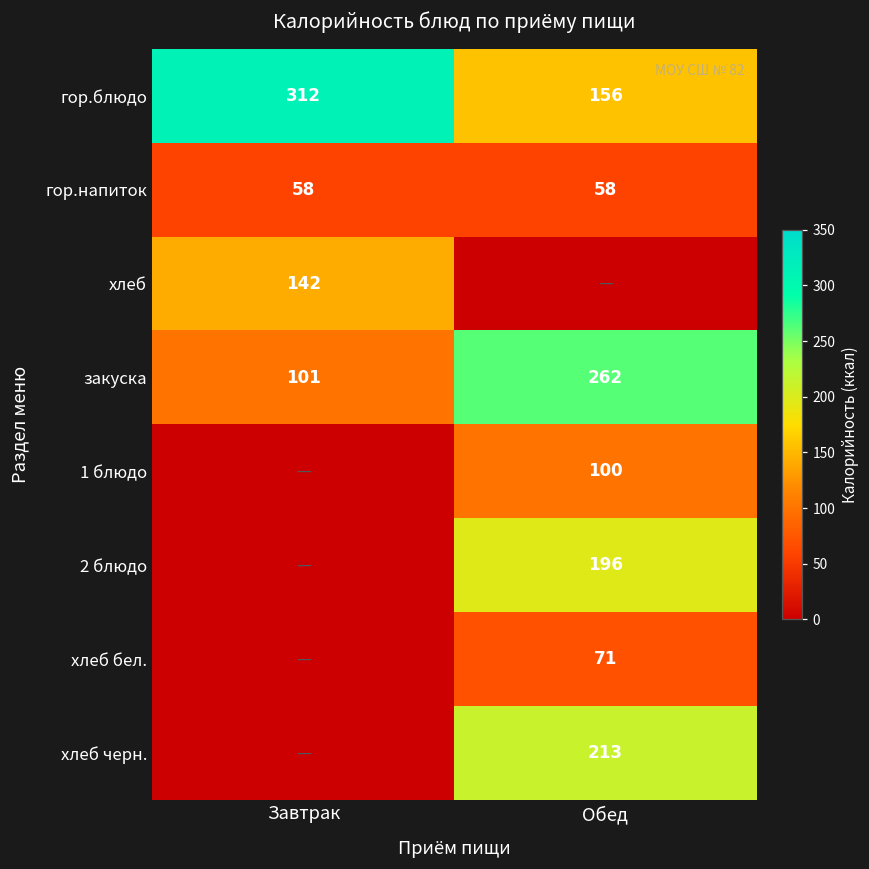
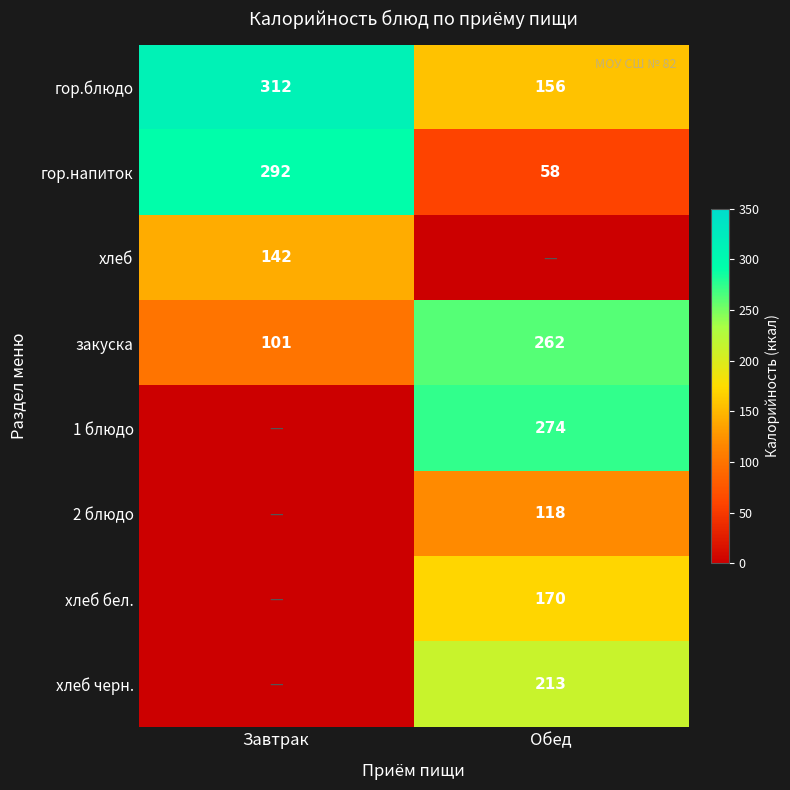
  {
    "гор.блюдо": {
      "Завтрак": 312
    },
    "гор.напиток": {
-     "Завтрак": 58,
+     "Завтрак": 292,
      "Обед": 58
    },
    "хлеб": {
      "Завтрак": 142
    },
    "закуска": {
      "Завтрак": 101,
      "Обед": 262
    },
    "1 блюдо": {
-     "Обед": 100
+     "Обед": 274
    },
    "2 блюдо": {
-     "Обед": 196
+     "Обед": 118
    },
    "хлеб бел.": {
-     "Обед": 71
+     "Обед": 170
    },
    "хлеб черн.": {
      "Обед": 213
    }
  }
